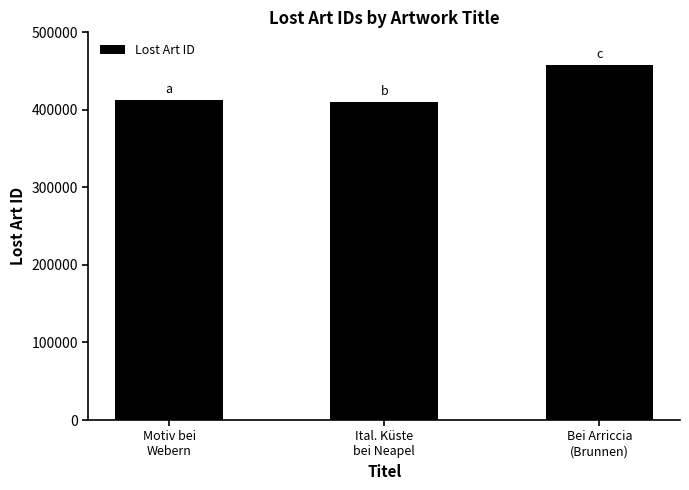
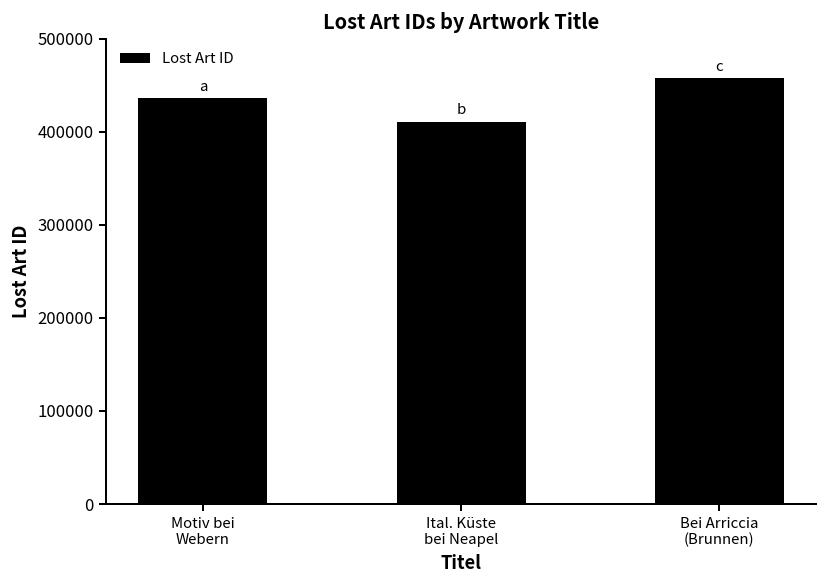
  {
-   "Motiv bei Webern": 410000,
+   "Motiv bei Webern": 440000,
    "Ital. Küste bei Neapel": 410000,
    "Bei Arriccia (Brunnen)": 460000
  }
